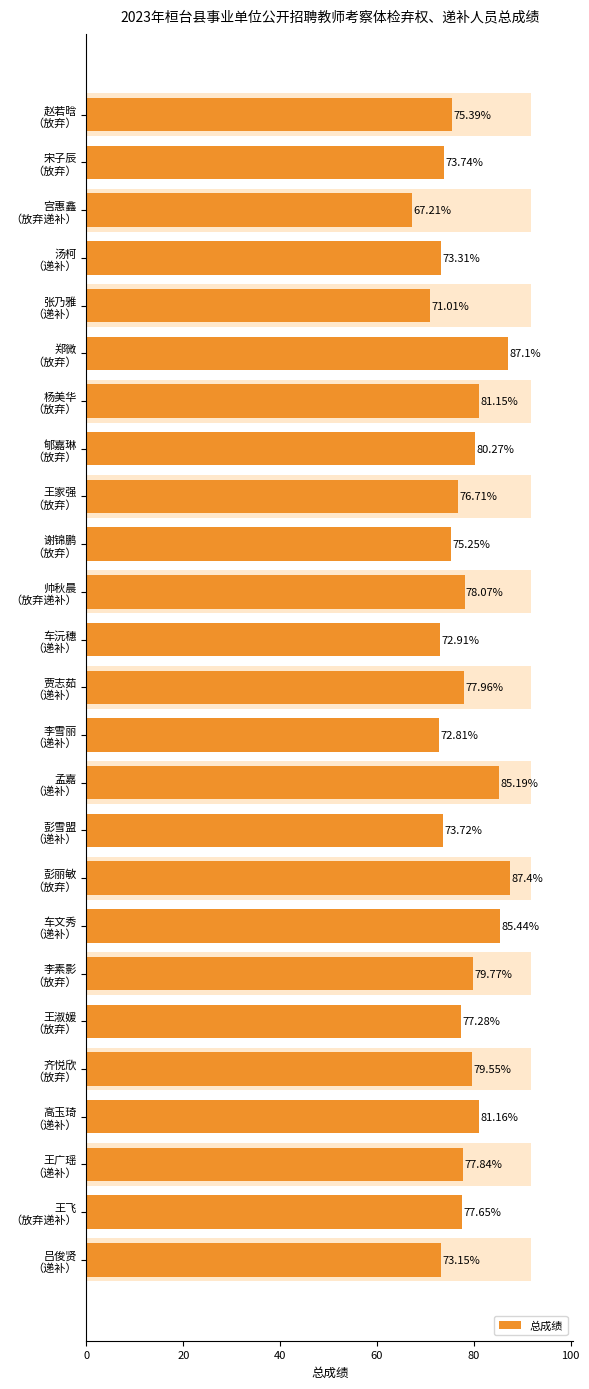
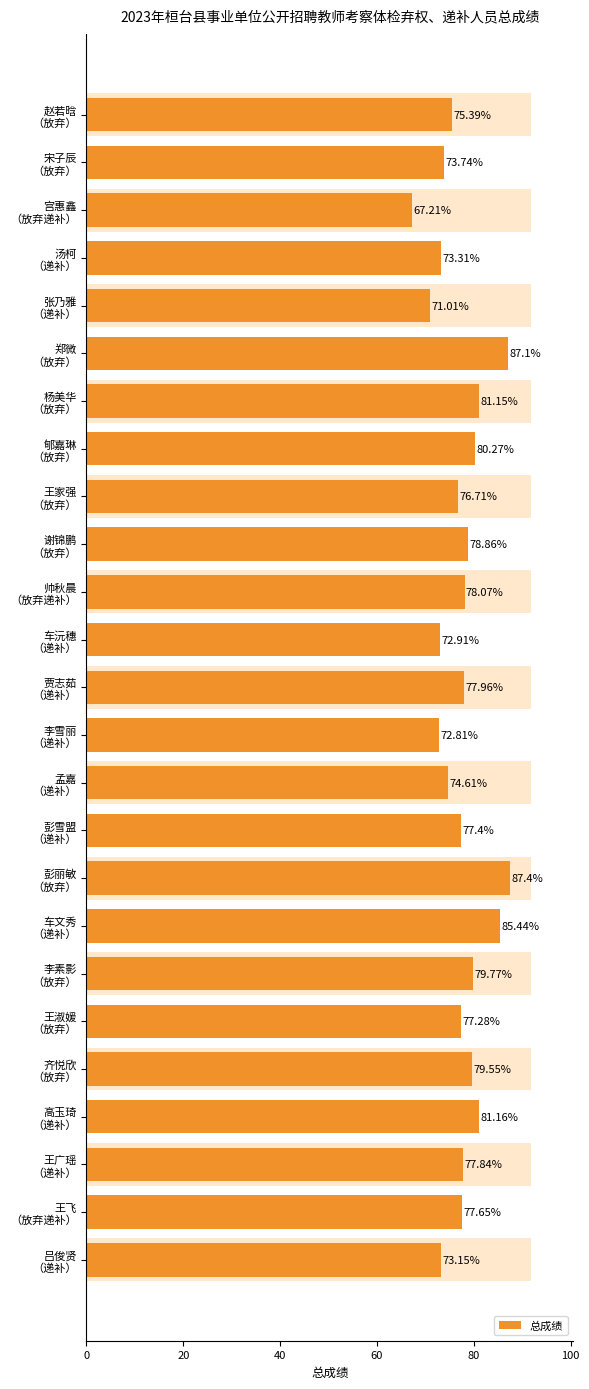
  {
    "总成绩": {
-     "谢锦鹏 （放弃）": "75.25%",
-     "孟嘉 （递补）": "85.19%",
-     "彭雪盟 （递补）": "73.72%"
+     "谢锦鹏 （放弃）": "78.86%",
+     "孟嘉 （递补）": "74.61%",
+     "彭雪盟 （递补）": "77.4%"
    }
  }
